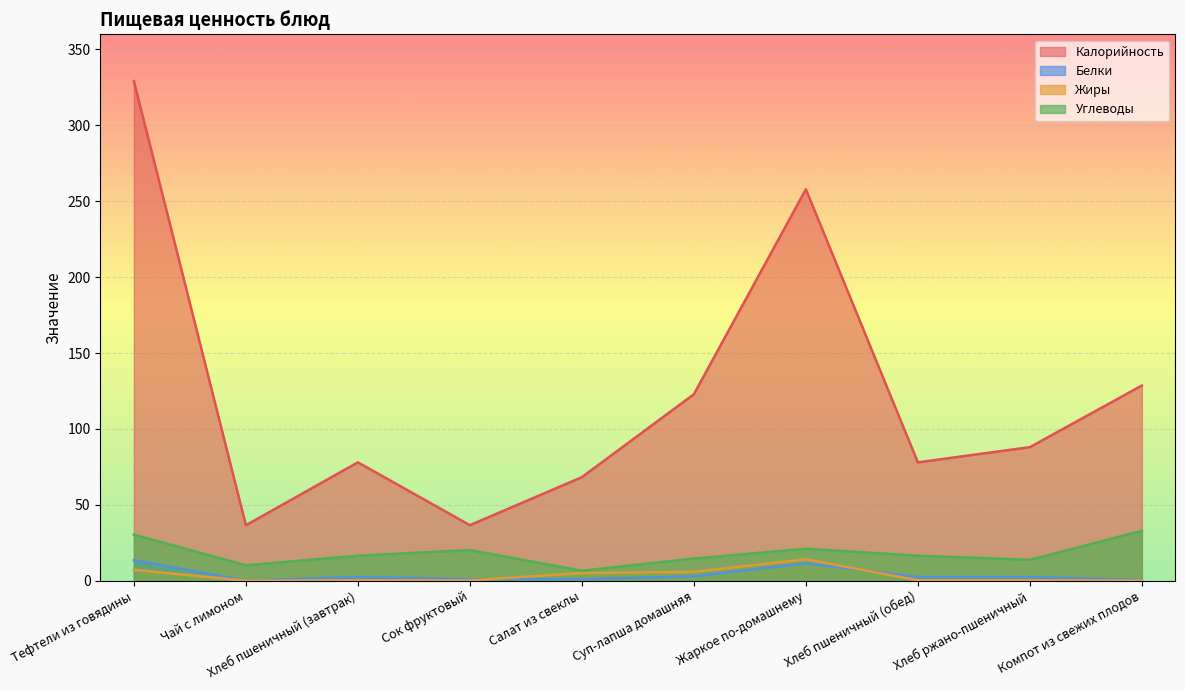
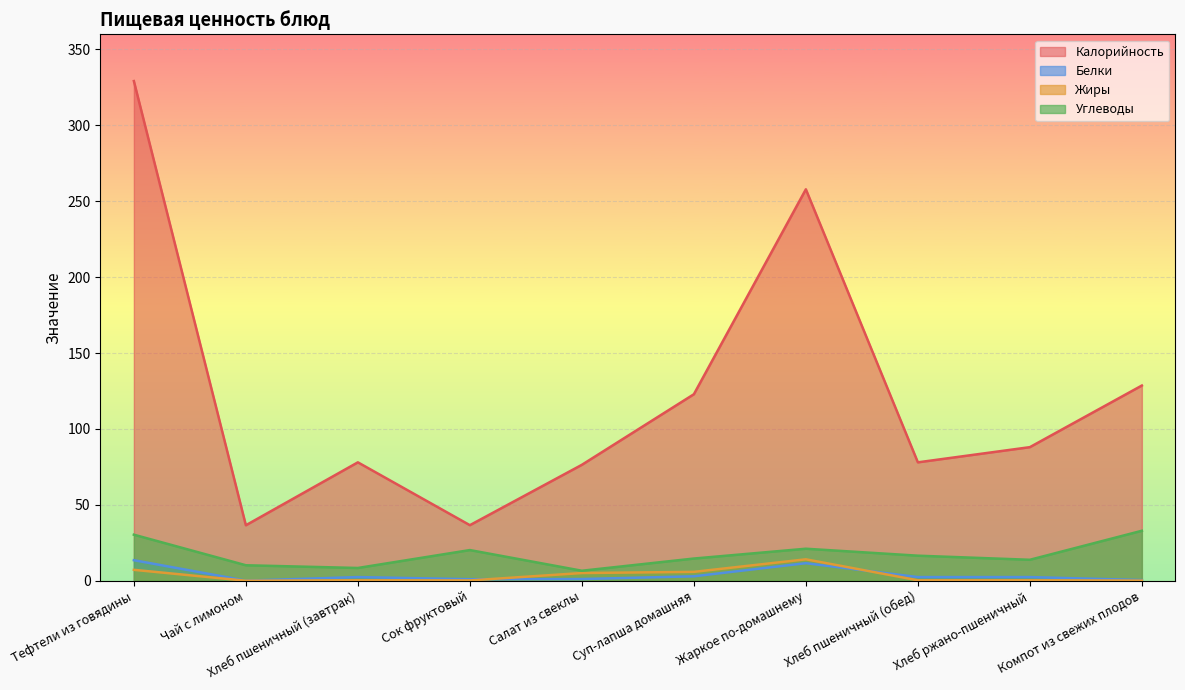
  {
    "Калорийность": {
      "Тефтели из говядины": 329,
      "Чай с лимоном": 37,
      "Хлеб пшеничный (завтрак)": 78,
      "Сок фруктовый": 37,
-     "Салат из свеклы": 68,
+     "Салат из свеклы": 76,
      "Суп-лапша домашняя": 123,
      "Жаркое по-домашнему": 258,
      "Хлеб пшеничный (обед)": 78,
      "Хлеб ржано-пшеничный": 88,
      "Компот из свежих плодов": 129
    },
    "Белки": {
      "Тефтели из говядины": 14,
      "Хлеб пшеничный (завтрак)": 2,
      "Салат из свеклы": 1,
      "Суп-лапша домашняя": 3,
      "Жаркое по-домашнему": 12,
      "Хлеб пшеничный (обед)": 2,
      "Хлеб ржано-пшеничный": 2
    },
    "Жиры": {
      "Тефтели из говядины": 7,
      "Хлеб пшеничный (завтрак)": 0,
      "Суп-лапша домашняя": 6,
      "Жаркое по-домашнему": 14,
      "Хлеб пшеничный (обед)": 0,
      "Хлеб ржано-пшеничный": 0
    },
    "Углеводы": {
      "Тефтели из говядины": 30,
      "Чай с лимоном": 10,
-     "Хлеб пшеничный (завтрак)": 17,
+     "Хлеб пшеничный (завтрак)": 8,
      "Сок фруктовый": 20,
      "Суп-лапша домашняя": 15,
      "Жаркое по-домашнему": 21,
      "Хлеб пшеничный (обед)": 17,
      "Хлеб ржано-пшеничный": 14,
      "Компот из свежих плодов": 33
    }
  }
